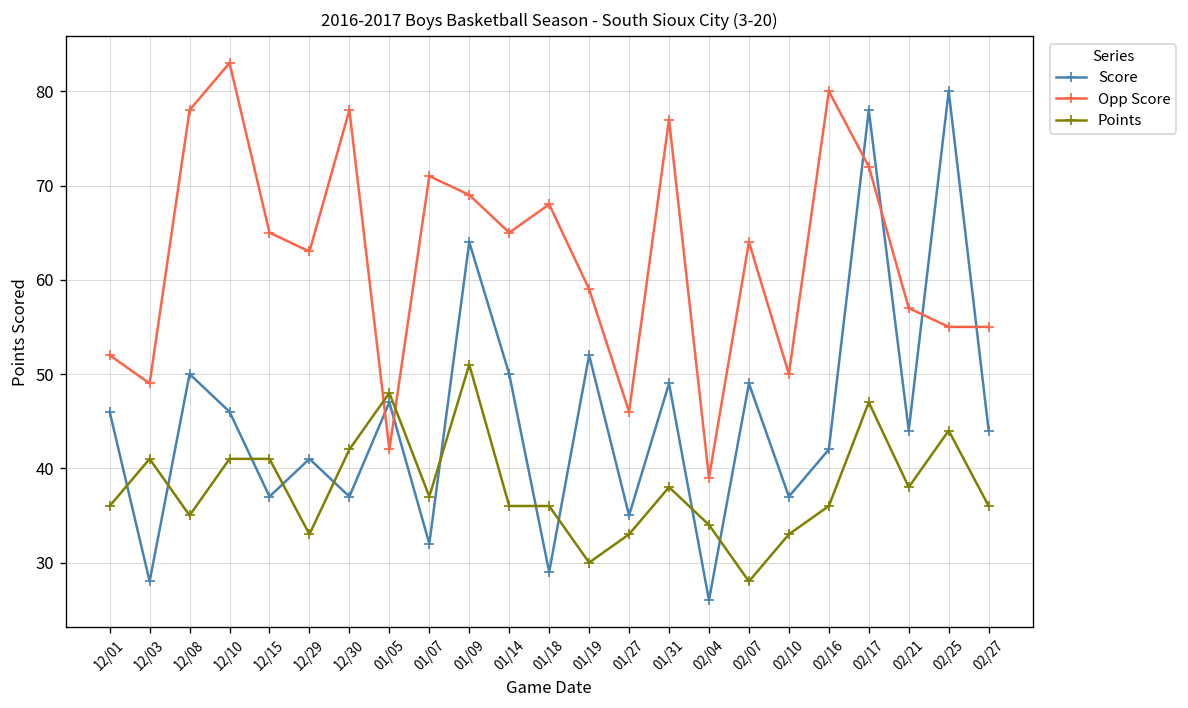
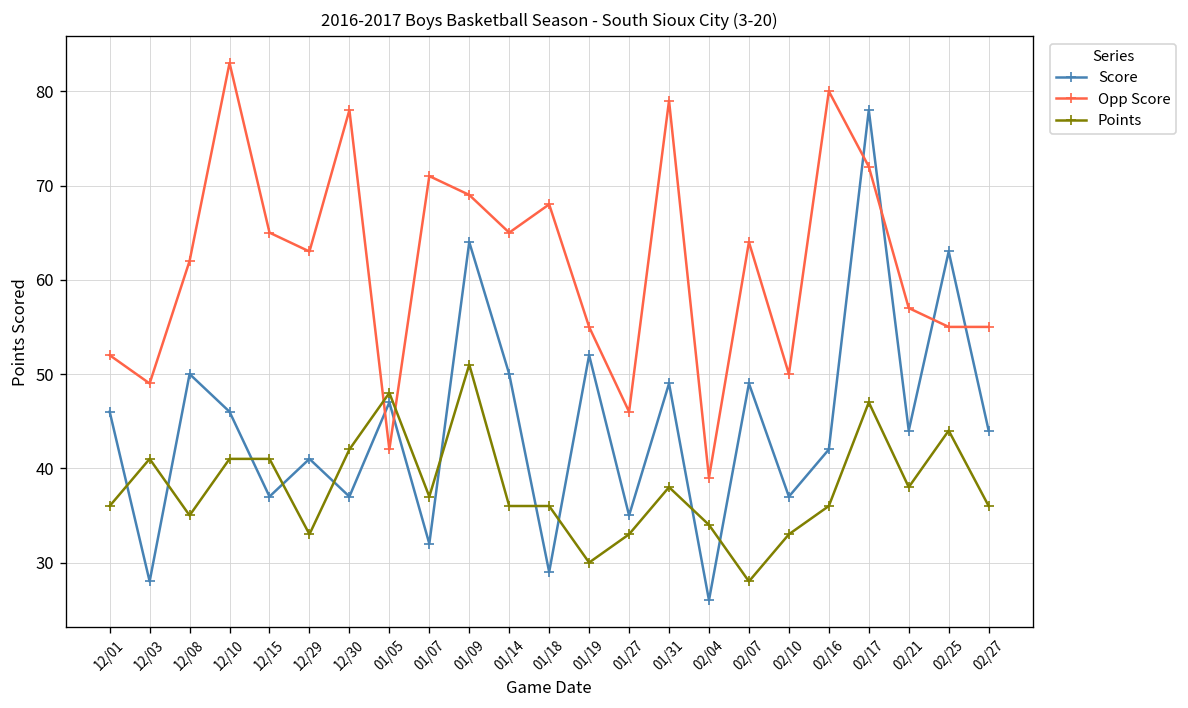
  {
    "Score": {
      "12/01": 46,
      "12/03": 28,
      "12/08": 50,
      "12/10": 46,
      "12/15": 37,
      "12/29": 41,
      "12/30": 37,
      "01/05": 47,
      "01/07": 32,
      "01/09": 64,
      "01/14": 50,
      "01/18": 29,
      "01/19": 52,
      "01/27": 35,
      "01/31": 49,
      "02/04": 26,
      "02/07": 49,
      "02/10": 37,
      "02/16": 42,
      "02/17": 78,
      "02/21": 44,
-     "02/25": 80,
+     "02/25": 63,
      "02/27": 44
    },
    "Opp Score": {
      "12/01": 52,
      "12/03": 49,
-     "12/08": 78,
+     "12/08": 62,
      "12/10": 83,
      "12/15": 65,
      "12/29": 63,
      "12/30": 78,
      "01/05": 42,
      "01/07": 71,
      "01/09": 69,
      "01/14": 65,
      "01/18": 68,
-     "01/19": 59,
+     "01/19": 55,
      "01/27": 46,
-     "01/31": 77,
+     "01/31": 79,
      "02/04": 39,
      "02/07": 64,
      "02/10": 50,
      "02/16": 80,
      "02/17": 72,
      "02/21": 57,
      "02/25": 55,
      "02/27": 55
    },
    "Points": {
      "12/01": 36,
      "12/03": 41,
      "12/08": 35,
      "12/10": 41,
      "12/15": 41,
      "12/29": 33,
      "12/30": 42,
      "01/05": 48,
      "01/07": 37,
      "01/09": 51,
      "01/14": 36,
      "01/18": 36,
      "01/19": 30,
      "01/27": 33,
      "01/31": 38,
      "02/04": 34,
      "02/07": 28,
      "02/10": 33,
      "02/16": 36,
      "02/17": 47,
      "02/21": 38,
      "02/25": 44,
      "02/27": 36
    }
  }
